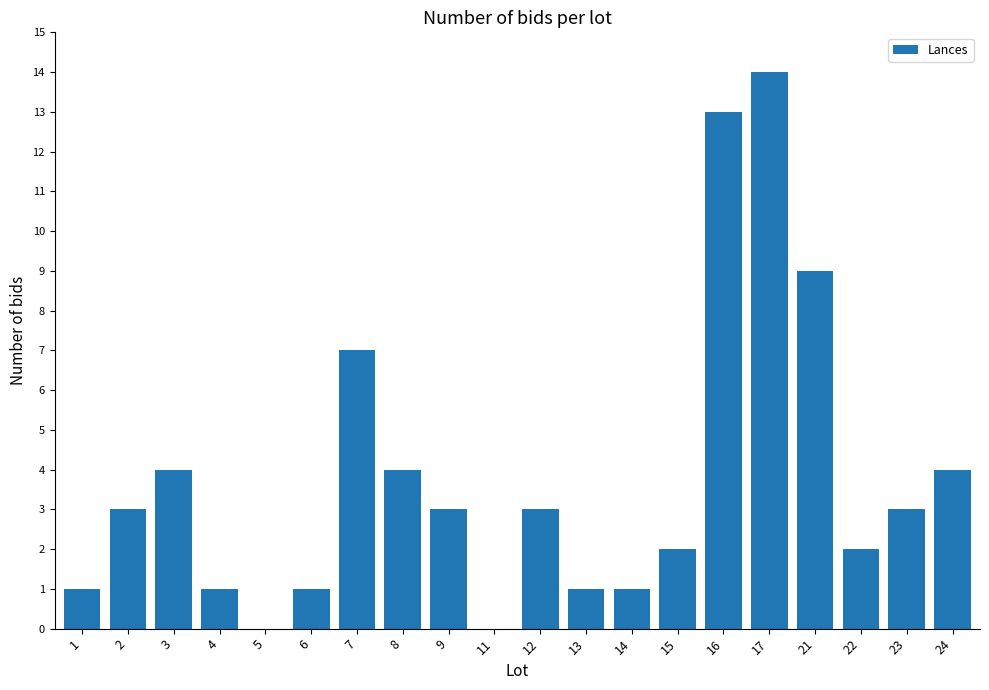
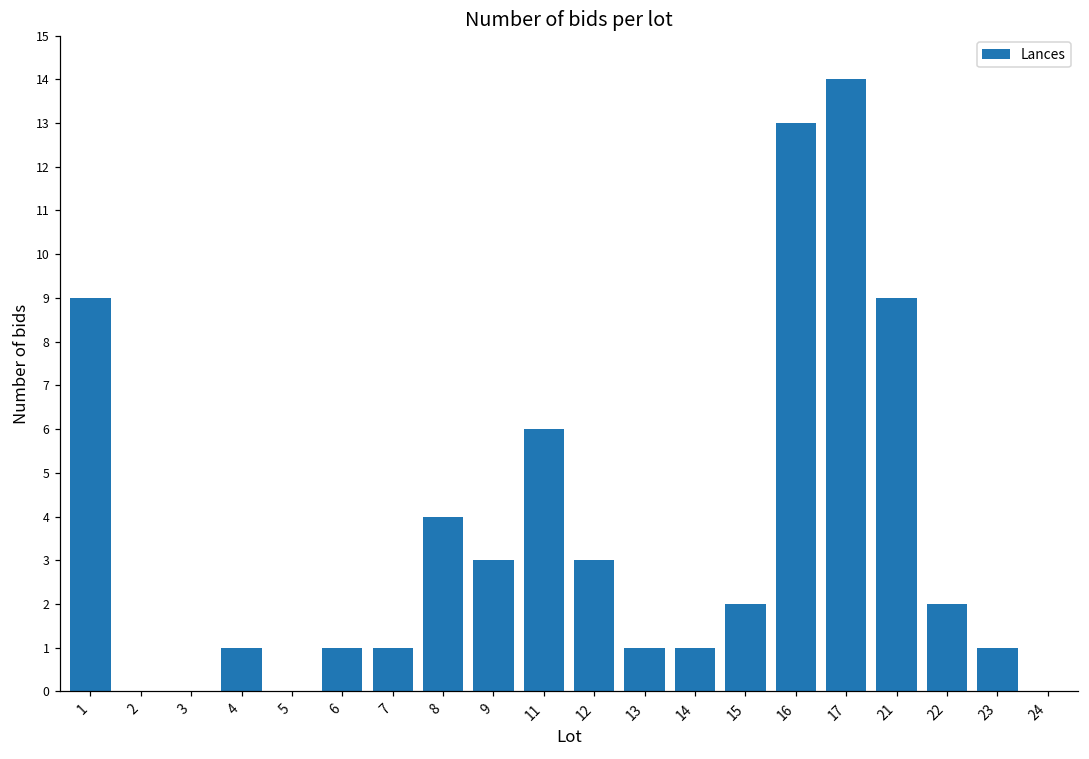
  {
-   "1": 1,
-   "2": 3,
-   "3": 4,
+   "1": 9,
+   "2": 0,
+   "3": 0,
    "4": 1,
    "5": 0,
    "6": 1,
-   "7": 7,
+   "7": 1,
    "8": 4,
    "9": 3,
-   "11": 0,
+   "11": 6,
    "12": 3,
    "13": 1,
    "14": 1,
    "15": 2,
    "16": 13,
    "17": 14,
    "21": 9,
    "22": 2,
-   "23": 3,
-   "24": 4
+   "23": 1,
+   "24": 0
  }
